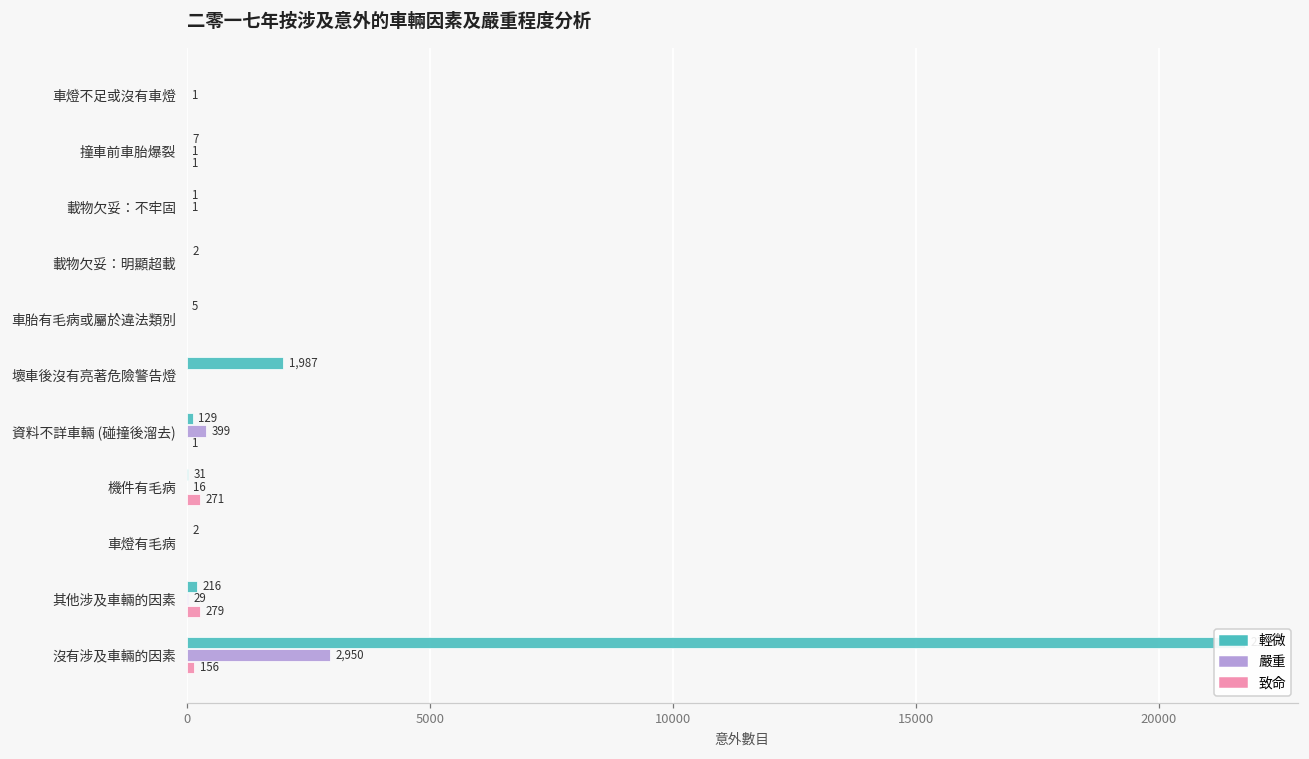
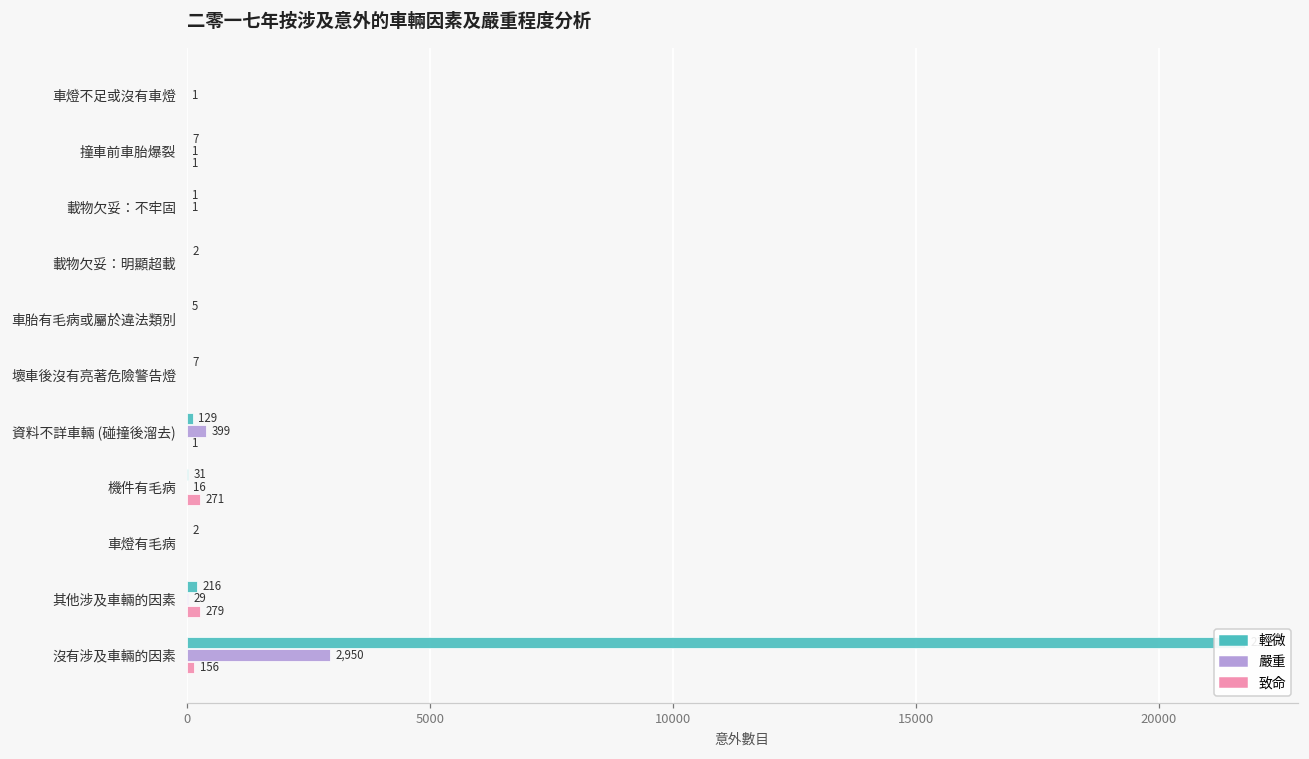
  {
    "輕微": {
      "撞車前車胎爆裂": "7",
      "載物欠妥：不牢固": "1",
      "載物欠妥：明顯超載": "2",
      "車胎有毛病或屬於違法類別": "5",
-     "壞車後沒有亮著危險警告燈": "1,987",
+     "壞車後沒有亮著危險警告燈": "7",
      "資料不詳車輛 (碰撞後溜去)": "129",
      "機件有毛病": "31",
      "車燈有毛病": "2",
      "其他涉及車輛的因素": "216"
    },
    "嚴重": {
      "車燈不足或沒有車燈": "1",
      "撞車前車胎爆裂": "1",
      "載物欠妥：不牢固": "1",
      "資料不詳車輛 (碰撞後溜去)": "399",
      "機件有毛病": "16",
      "其他涉及車輛的因素": "29",
      "沒有涉及車輛的因素": "2,950"
    },
    "致命": {
      "撞車前車胎爆裂": "1",
      "資料不詳車輛 (碰撞後溜去)": "1",
      "機件有毛病": "271",
      "其他涉及車輛的因素": "279",
      "沒有涉及車輛的因素": "156"
    }
  }
